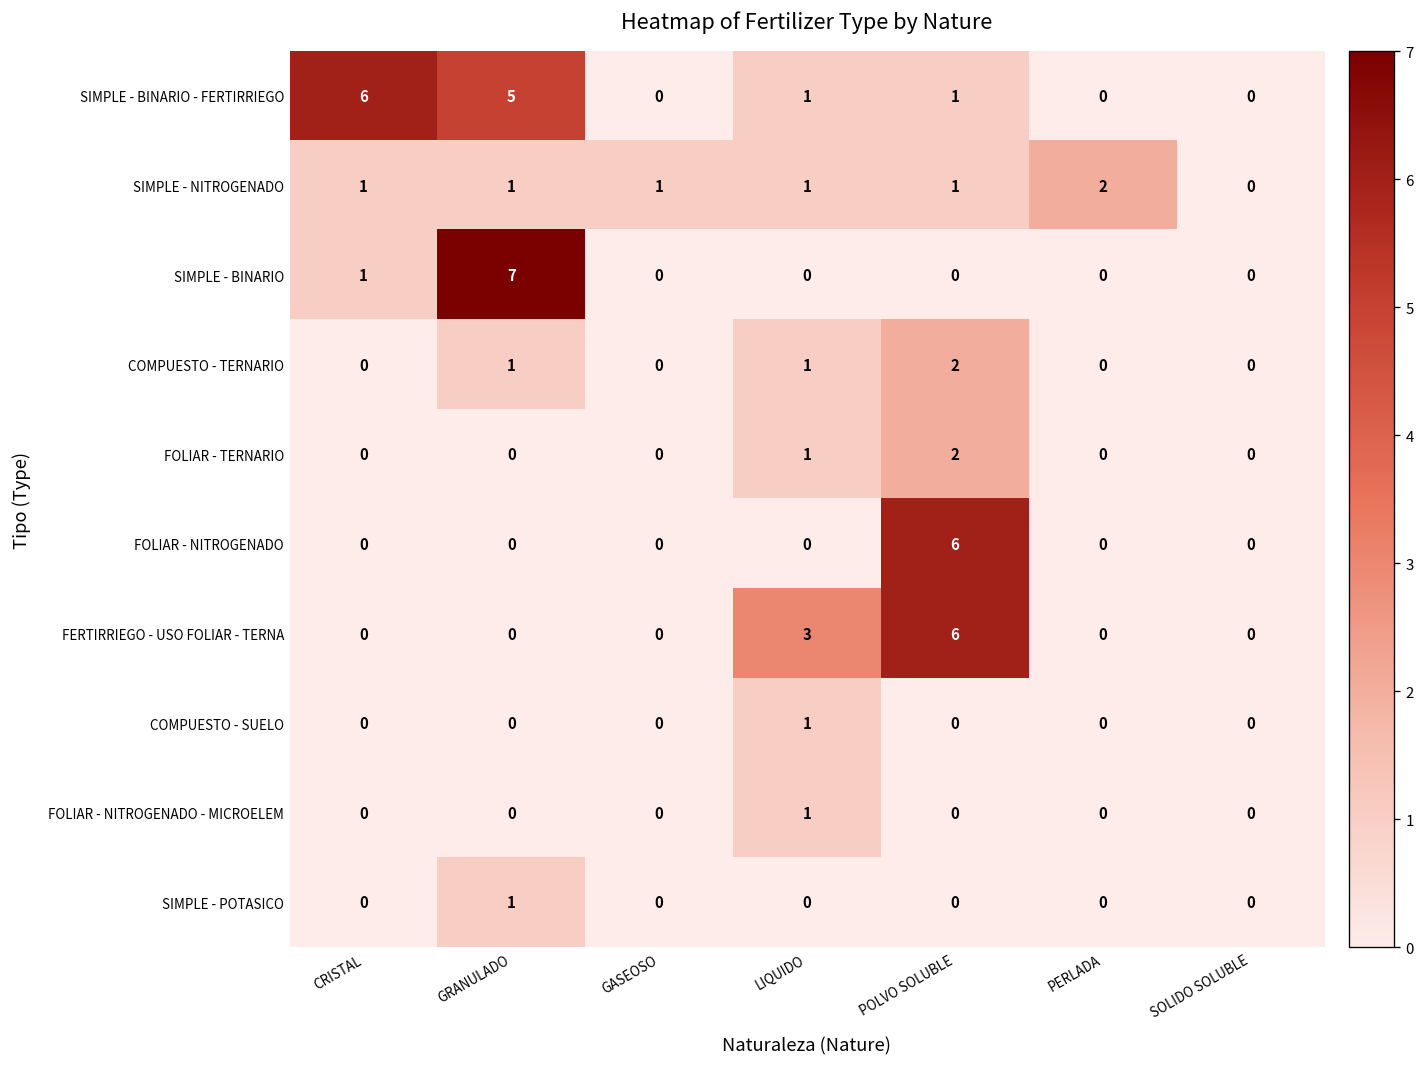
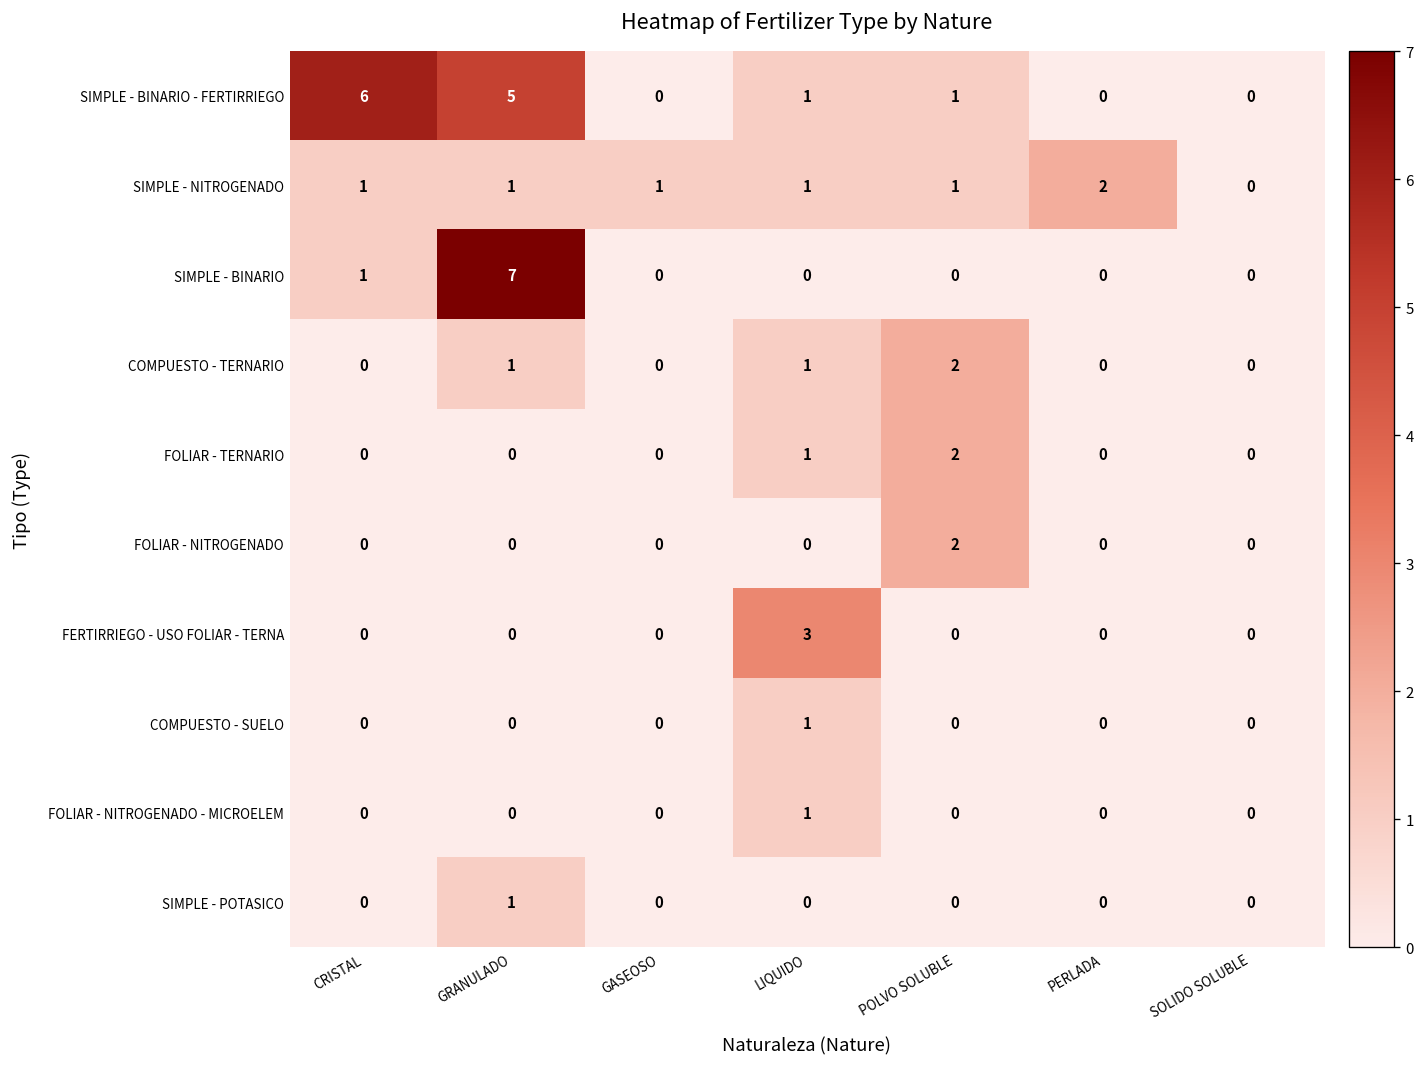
  {
    "SIMPLE - BINARIO - FERTIRRIEGO": {
      "CRISTAL": 6,
      "GRANULADO": 5,
      "GASEOSO": 0,
      "LIQUIDO": 1,
      "POLVO SOLUBLE": 1,
      "PERLADA": 0,
      "SOLIDO SOLUBLE": 0
    },
    "SIMPLE - NITROGENADO": {
      "CRISTAL": 1,
      "GRANULADO": 1,
      "GASEOSO": 1,
      "LIQUIDO": 1,
      "POLVO SOLUBLE": 1,
      "PERLADA": 2,
      "SOLIDO SOLUBLE": 0
    },
    "SIMPLE - BINARIO": {
      "CRISTAL": 1,
      "GRANULADO": 7,
      "GASEOSO": 0,
      "LIQUIDO": 0,
      "POLVO SOLUBLE": 0,
      "PERLADA": 0,
      "SOLIDO SOLUBLE": 0
    },
    "COMPUESTO - TERNARIO": {
      "CRISTAL": 0,
      "GRANULADO": 1,
      "GASEOSO": 0,
      "LIQUIDO": 1,
      "POLVO SOLUBLE": 2,
      "PERLADA": 0,
      "SOLIDO SOLUBLE": 0
    },
    "FOLIAR - TERNARIO": {
      "CRISTAL": 0,
      "GRANULADO": 0,
      "GASEOSO": 0,
      "LIQUIDO": 1,
      "POLVO SOLUBLE": 2,
      "PERLADA": 0,
      "SOLIDO SOLUBLE": 0
    },
    "FOLIAR - NITROGENADO": {
      "CRISTAL": 0,
      "GRANULADO": 0,
      "GASEOSO": 0,
      "LIQUIDO": 0,
-     "POLVO SOLUBLE": 6,
+     "POLVO SOLUBLE": 2,
      "PERLADA": 0,
      "SOLIDO SOLUBLE": 0
    },
    "FERTIRRIEGO - USO FOLIAR - TERNA": {
      "CRISTAL": 0,
      "GRANULADO": 0,
      "GASEOSO": 0,
      "LIQUIDO": 3,
-     "POLVO SOLUBLE": 6,
+     "POLVO SOLUBLE": 0,
      "PERLADA": 0,
      "SOLIDO SOLUBLE": 0
    },
    "COMPUESTO - SUELO": {
      "CRISTAL": 0,
      "GRANULADO": 0,
      "GASEOSO": 0,
      "LIQUIDO": 1,
      "POLVO SOLUBLE": 0,
      "PERLADA": 0,
      "SOLIDO SOLUBLE": 0
    },
    "FOLIAR - NITROGENADO - MICROELEM": {
      "CRISTAL": 0,
      "GRANULADO": 0,
      "GASEOSO": 0,
      "LIQUIDO": 1,
      "POLVO SOLUBLE": 0,
      "PERLADA": 0,
      "SOLIDO SOLUBLE": 0
    },
    "SIMPLE - POTASICO": {
      "CRISTAL": 0,
      "GRANULADO": 1,
      "GASEOSO": 0,
      "LIQUIDO": 0,
      "POLVO SOLUBLE": 0,
      "PERLADA": 0,
      "SOLIDO SOLUBLE": 0
    }
  }
